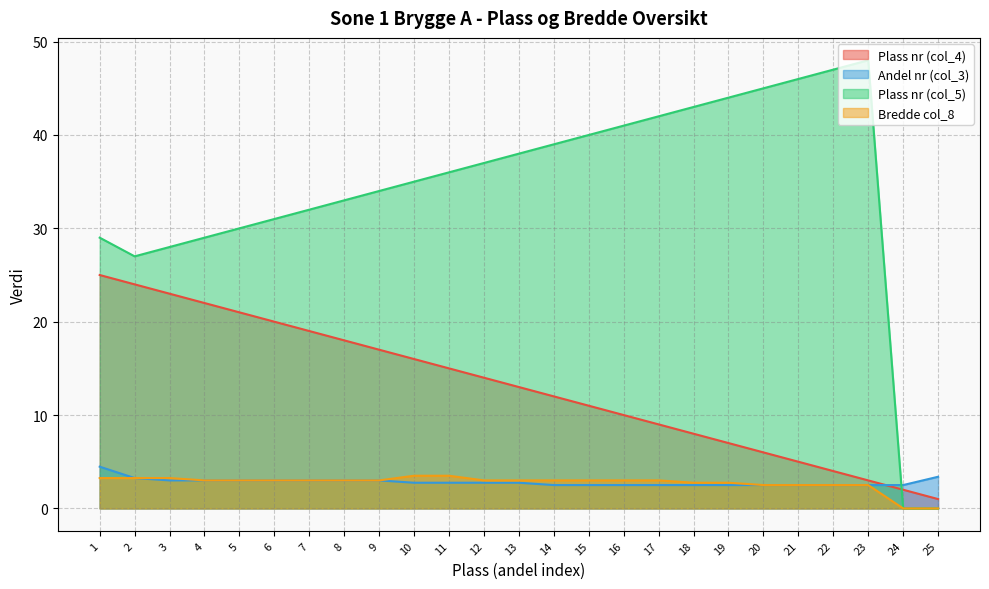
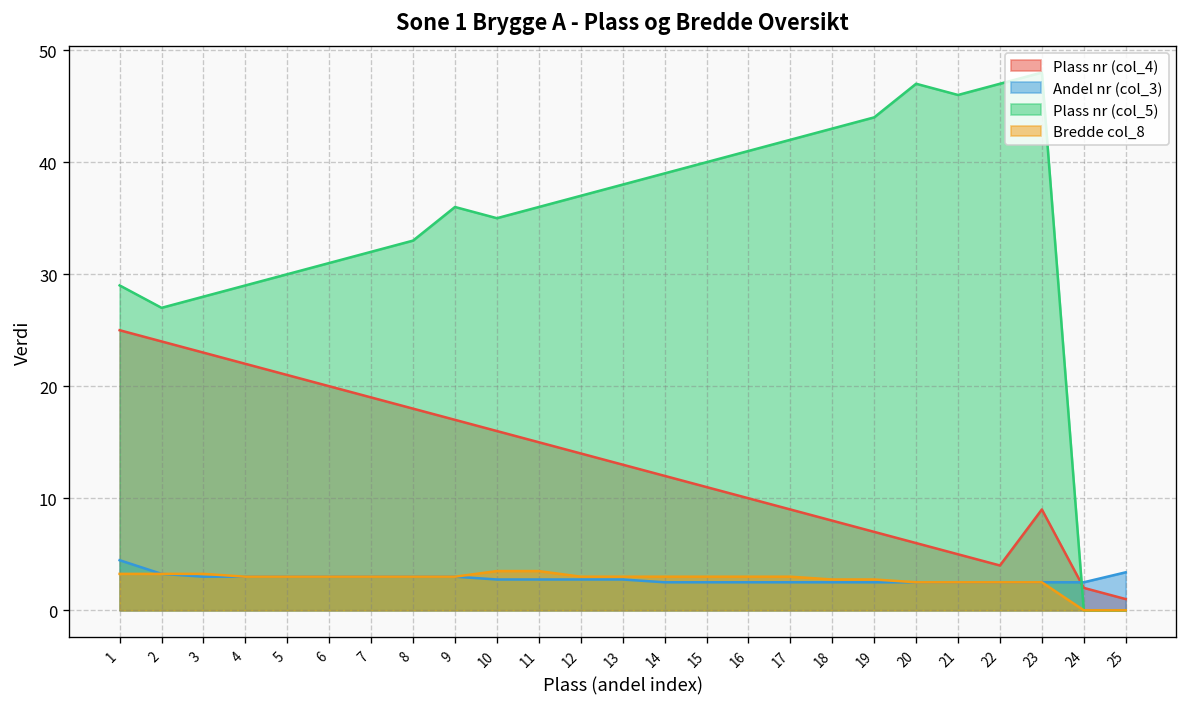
  {
    "Plass nr (col_4)": {
      "1": 25,
      "2": 24,
      "3": 23,
      "4": 22,
      "5": 21,
      "6": 20,
      "7": 19,
      "8": 18,
      "9": 17,
      "10": 16,
      "11": 15,
      "12": 14,
      "13": 13,
      "14": 12,
      "15": 11,
      "16": 10,
      "17": 9,
      "18": 8,
      "19": 7,
      "20": 6,
      "21": 5,
      "22": 4,
-     "23": 3,
+     "23": 9,
      "24": 2,
      "25": 1
    },
    "Andel nr (col_3)": {
      "1": 4,
      "10": 3,
      "11": 3,
      "14": 3,
      "15": 3,
      "16": 3,
      "17": 3,
      "24": 3,
      "25": 3
    },
    "Plass nr (col_5)": {
      "1": 29,
      "2": 27,
      "3": 28,
      "4": 29,
      "5": 30,
      "6": 31,
      "7": 32,
      "8": 33,
-     "9": 34,
+     "9": 36,
      "10": 35,
      "11": 36,
      "12": 37,
      "13": 38,
      "14": 39,
      "15": 40,
      "16": 41,
      "17": 42,
      "18": 43,
      "19": 44,
-     "20": 45,
+     "20": 47,
      "21": 46,
      "22": 47
    },
    "Bredde col_8": {
      "1": 3,
      "10": 4,
      "11": 4,
      "14": 3,
      "15": 3,
      "16": 3,
      "17": 3
    }
  }
